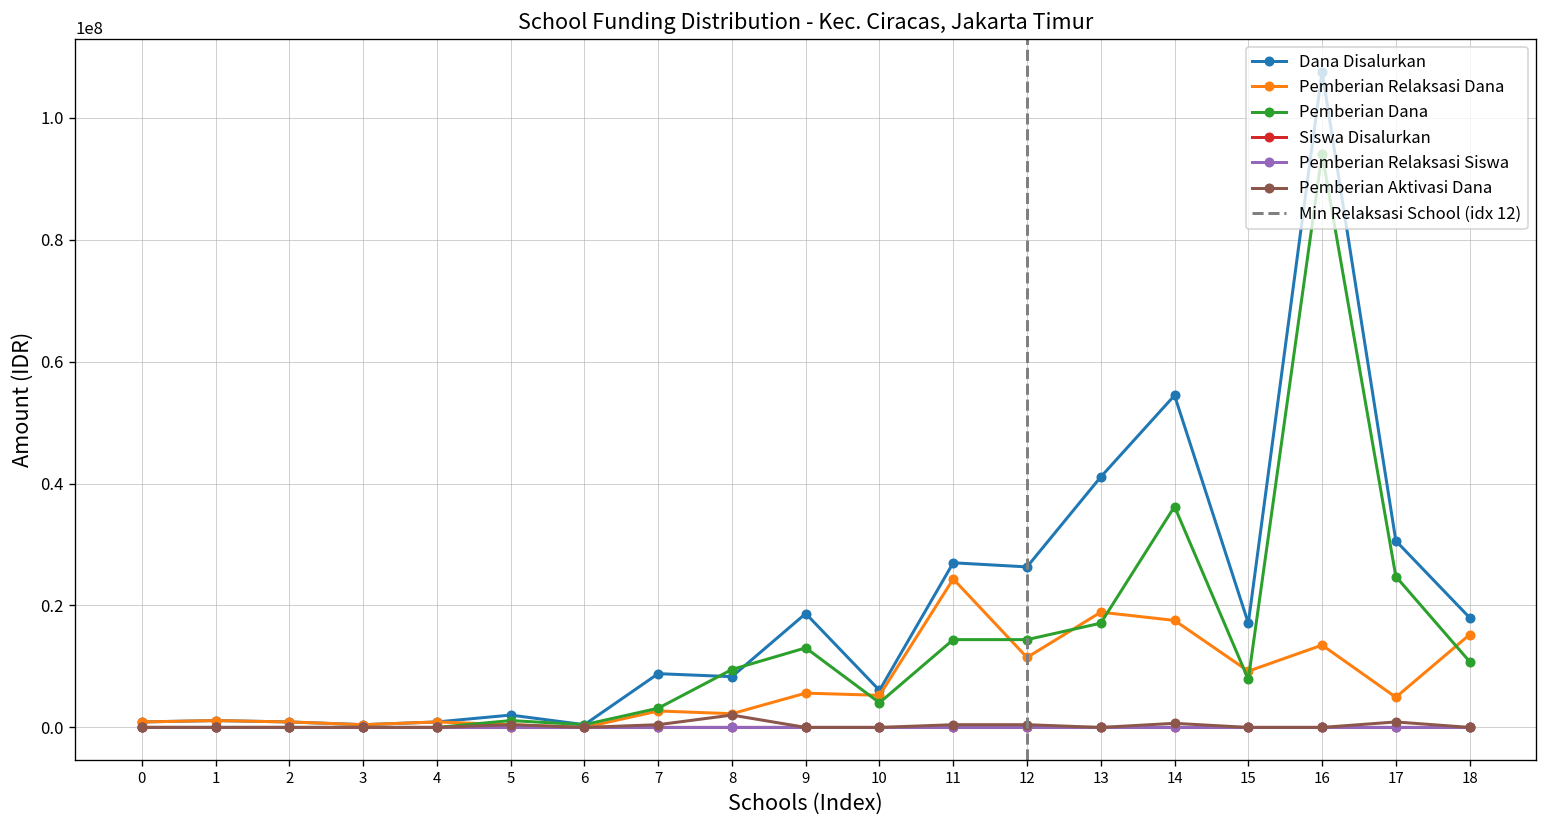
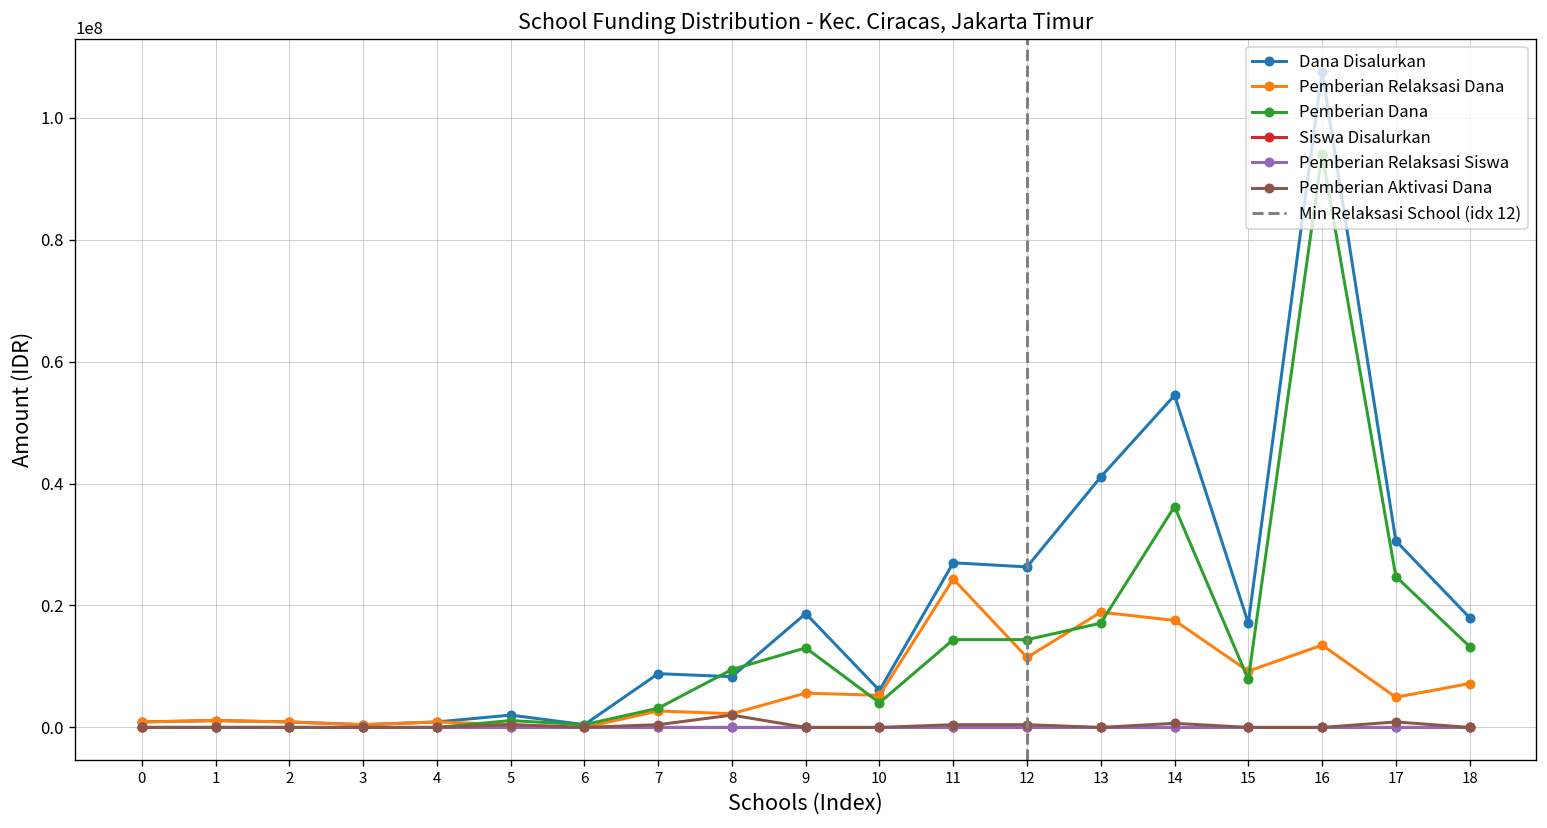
  {
    "Dana Disalurkan": {
      "5": 2000000,
      "7": 9000000,
      "8": 8000000,
      "9": 19000000,
      "10": 6000000,
      "11": 27000000,
      "12": 26000000,
      "13": 41000000,
      "14": 54000000,
      "15": 17000000,
      "17": 31000000,
      "18": 18000000
    },
    "Pemberian Relaksasi Dana": {
      "9": 6000000,
      "10": 5000000,
      "11": 24000000,
      "12": 11000000,
      "13": 19000000,
      "14": 18000000,
      "15": 9000000,
      "16": 14000000,
      "17": 5000000,
-     "18": 15000000
+     "18": 7000000
    },
    "Pemberian Dana": {
      "5": 1000000,
      "8": 9000000,
      "9": 13000000,
      "10": 4000000,
      "11": 14000000,
      "12": 14000000,
      "13": 17000000,
      "14": 36000000,
      "15": 8000000,
      "17": 25000000,
-     "18": 11000000
+     "18": 13000000
    },
    "Pemberian Relaksasi Siswa": {
      "8": 0,
      "14": 0,
      "17": 0
    },
    "Pemberian Aktivasi Dana": {
      "14": 1000000,
      "17": 1000000
    }
  }
